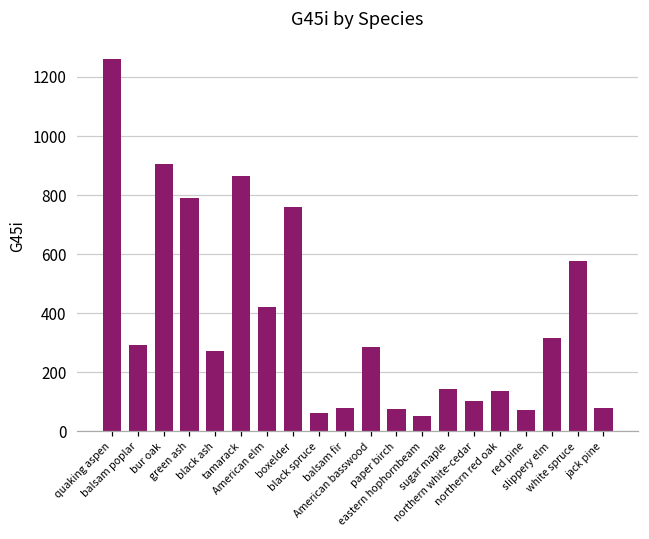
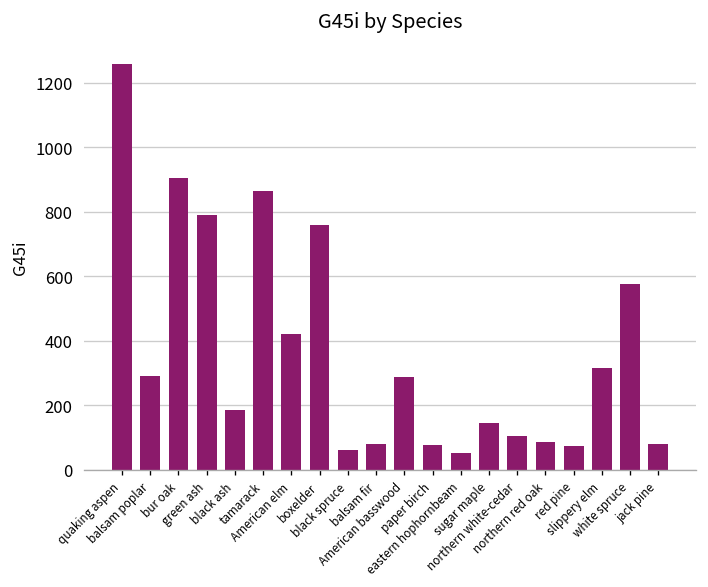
  {
    "quaking aspen": 1260,
    "balsam poplar": 290,
    "bur oak": 910,
    "green ash": 790,
-   "black ash": 270,
+   "black ash": 180,
    "tamarack": 860,
    "American elm": 420,
    "boxelder": 760,
    "black spruce": 60,
    "balsam fir": 80,
    "American basswood": 290,
    "paper birch": 80,
    "eastern hophornbeam": 50,
    "sugar maple": 140,
    "northern white-cedar": 100,
-   "northern red oak": 140,
+   "northern red oak": 80,
    "red pine": 70,
    "slippery elm": 310,
    "white spruce": 580,
    "jack pine": 80
  }
